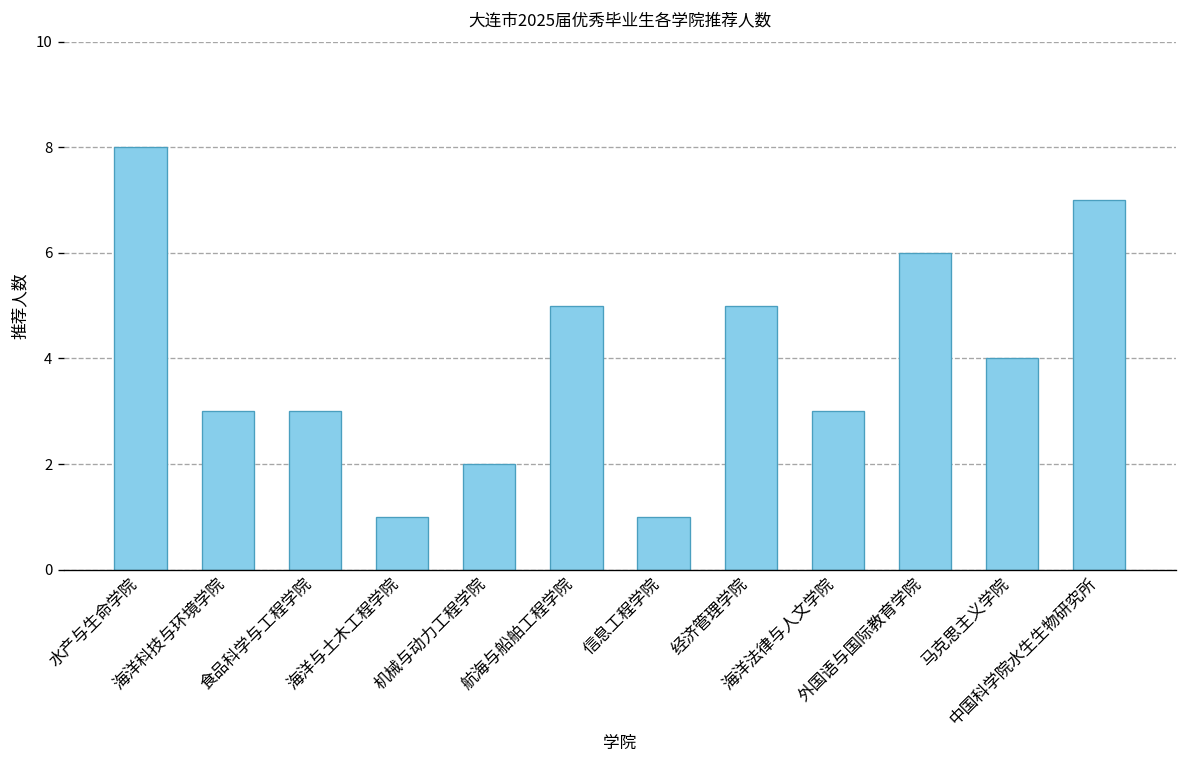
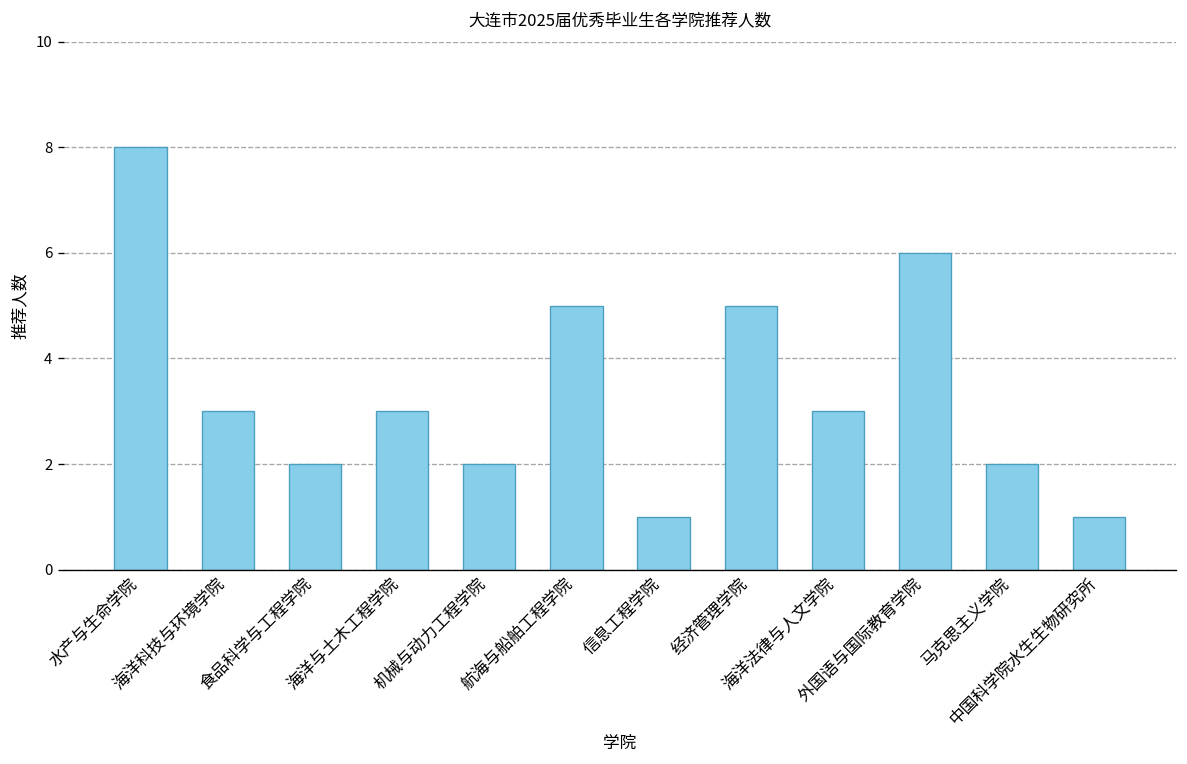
  {
    "水产与生命学院": 8,
    "海洋科技与环境学院": 3,
-   "食品科学与工程学院": 3,
-   "海洋与土木工程学院": 1,
+   "食品科学与工程学院": 2,
+   "海洋与土木工程学院": 3,
    "机械与动力工程学院": 2,
    "航海与船舶工程学院": 5,
    "信息工程学院": 1,
    "经济管理学院": 5,
    "海洋法律与人文学院": 3,
    "外国语与国际教育学院": 6,
-   "马克思主义学院": 4,
-   "中国科学院水生生物研究所": 7
+   "马克思主义学院": 2,
+   "中国科学院水生生物研究所": 1
  }
